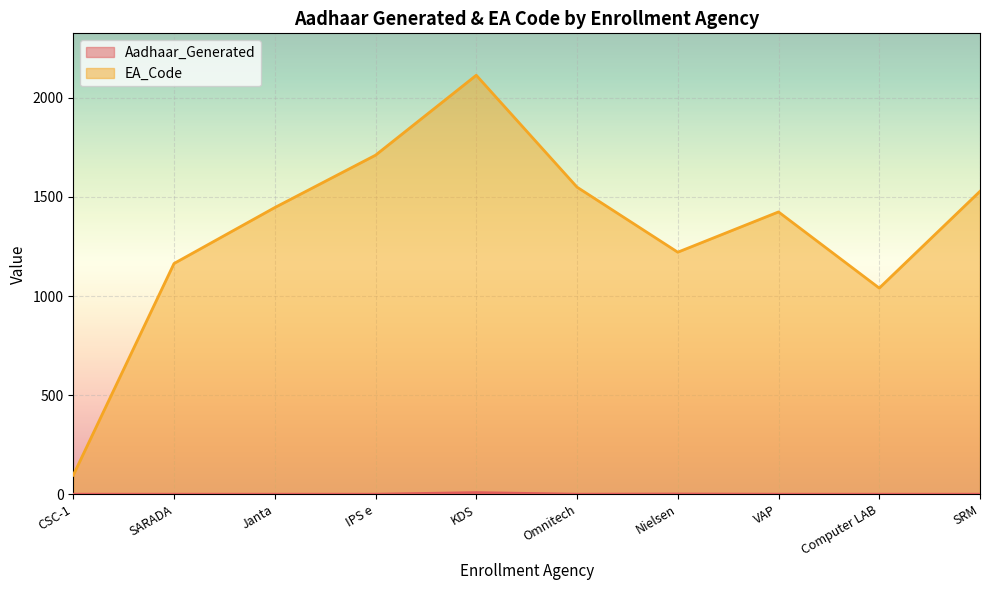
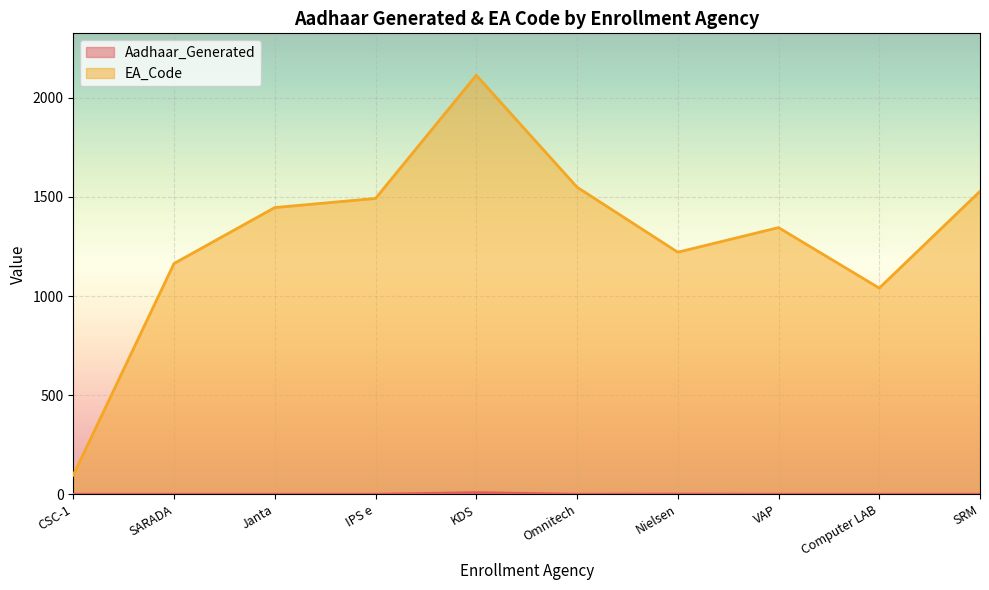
  {
    "Aadhaar_Generated": {
      "CSC-1": 0,
      "SARADA": 0,
      "Janta": 0,
      "IPS e": 0,
      "KDS": 10,
      "Omnitech": 0,
      "Nielsen": 0,
      "VAP": 0,
      "Computer LAB": 0,
      "SRM": 0
    },
    "EA_Code": {
      "CSC-1": 100,
      "SARADA": 1160,
      "Janta": 1450,
-     "IPS e": 1710,
+     "IPS e": 1490,
      "KDS": 2110,
      "Omnitech": 1550,
      "Nielsen": 1220,
-     "VAP": 1420,
+     "VAP": 1350,
      "Computer LAB": 1040,
      "SRM": 1530
    }
  }
